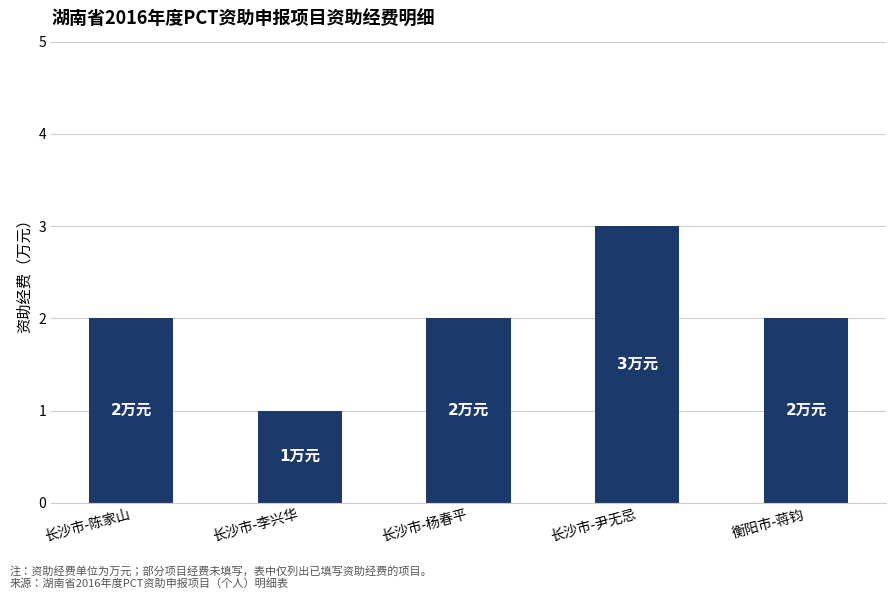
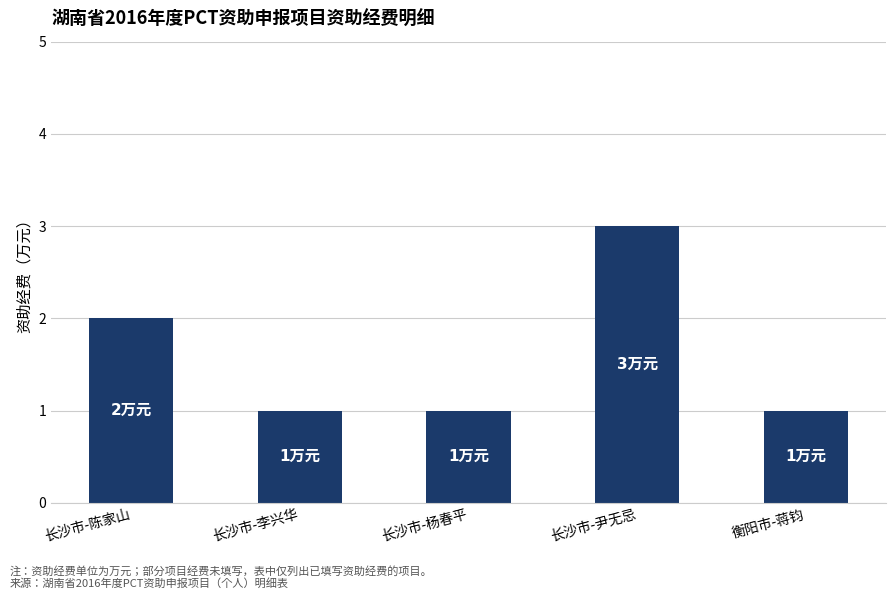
  {
    "长沙市-陈家山": 2,
    "长沙市-李兴华": 1,
-   "长沙市-杨春平": 2,
+   "长沙市-杨春平": 1,
    "长沙市-尹无忌": 3,
-   "衡阳市-蒋钧": 2
+   "衡阳市-蒋钧": 1
  }
